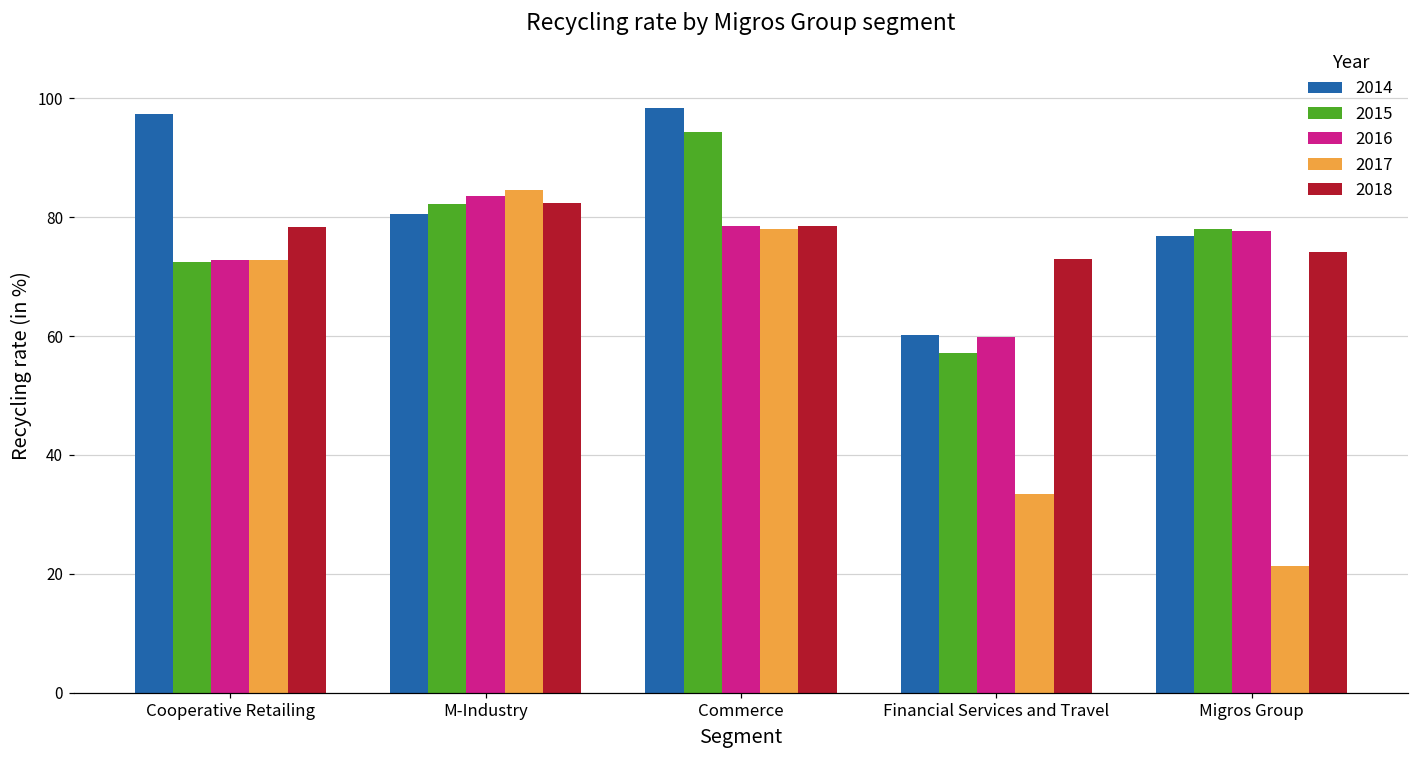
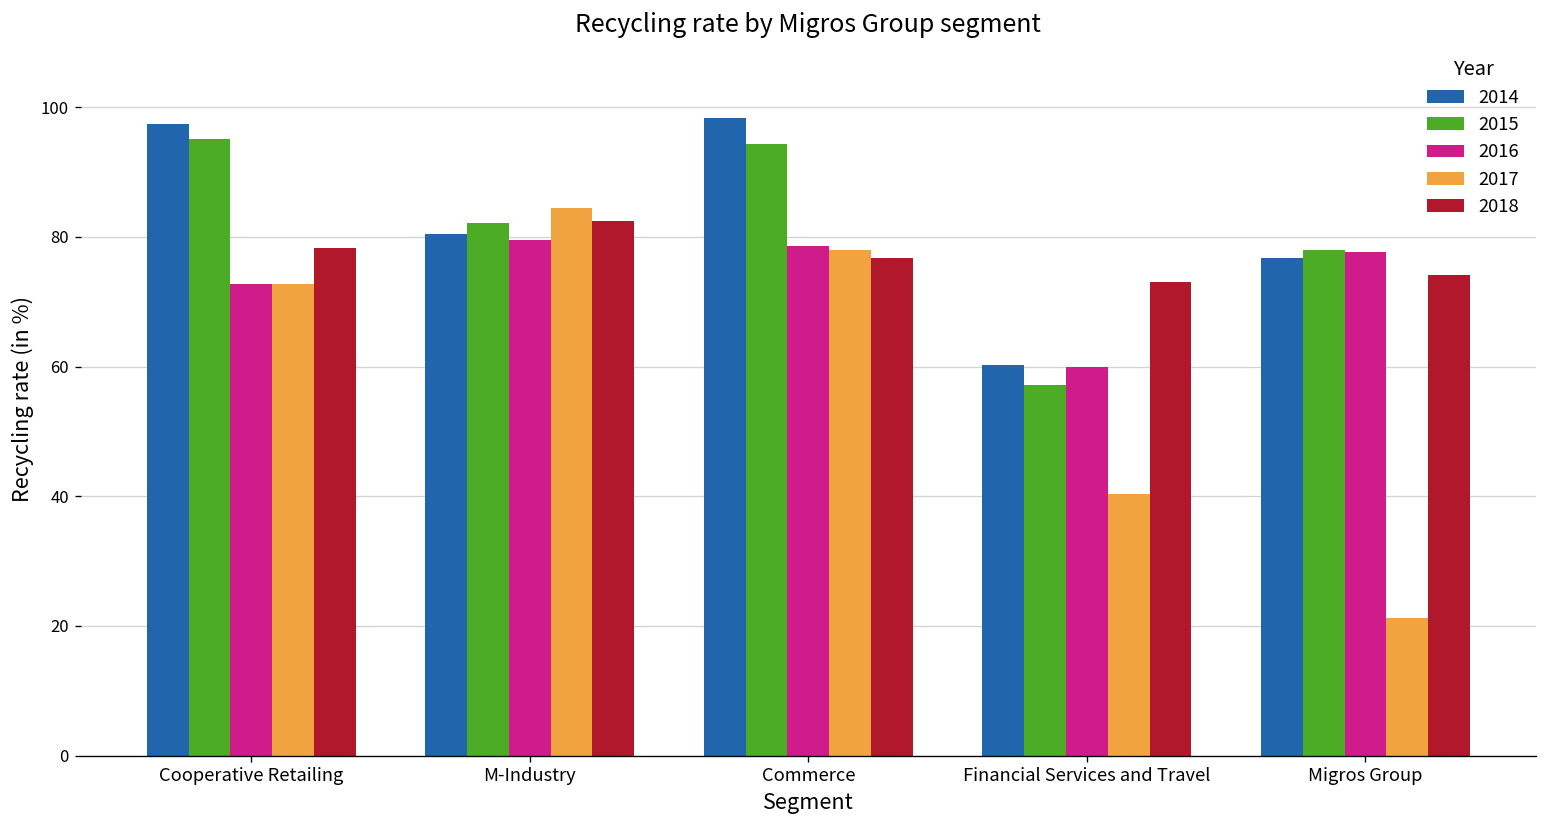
  {
    "2014": {
      "Cooperative Retailing": 97,
      "M-Industry": 81,
      "Commerce": 98,
      "Financial Services and Travel": 60,
      "Migros Group": 77
    },
    "2015": {
-     "Cooperative Retailing": 72,
+     "Cooperative Retailing": 95,
      "M-Industry": 82,
      "Commerce": 94,
      "Financial Services and Travel": 57,
      "Migros Group": 78
    },
    "2016": {
      "Cooperative Retailing": 73,
-     "M-Industry": 84,
+     "M-Industry": 80,
      "Commerce": 79,
      "Financial Services and Travel": 60,
      "Migros Group": 78
    },
    "2017": {
      "Cooperative Retailing": 73,
      "M-Industry": 85,
      "Commerce": 78,
-     "Financial Services and Travel": 34,
+     "Financial Services and Travel": 40,
      "Migros Group": 21
    },
    "2018": {
      "Cooperative Retailing": 78,
      "M-Industry": 82,
-     "Commerce": 79,
+     "Commerce": 77,
      "Financial Services and Travel": 73,
      "Migros Group": 74
    }
  }
